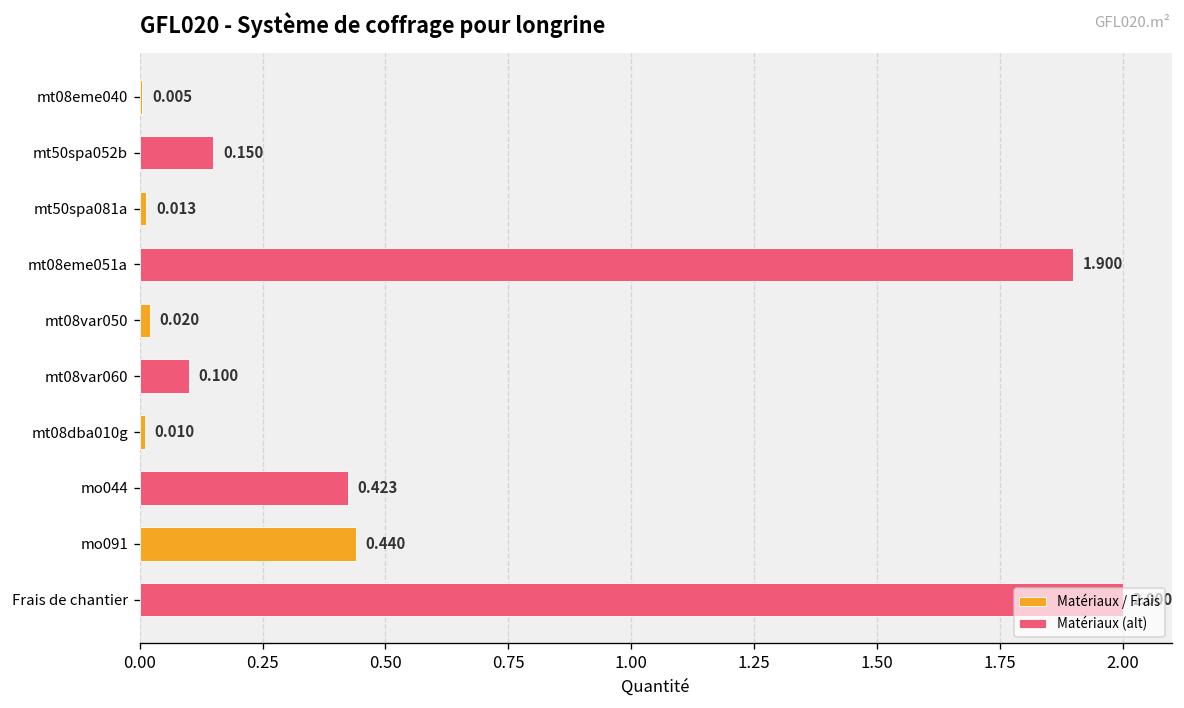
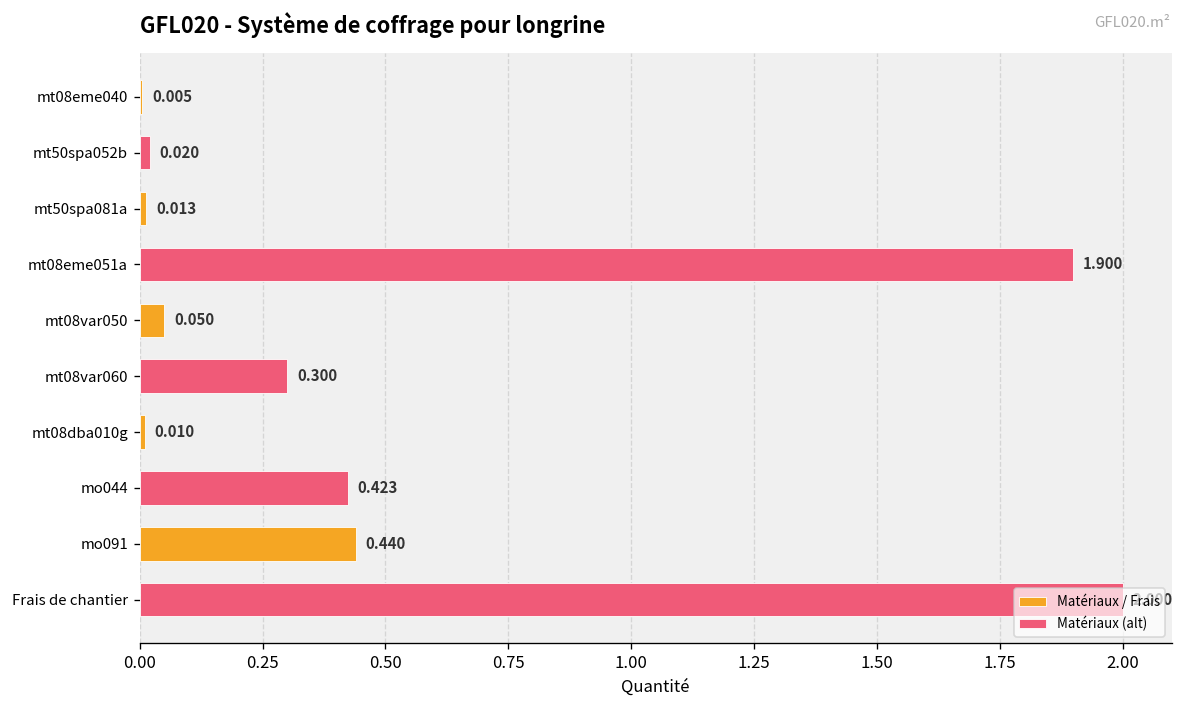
  {
    "Matériaux / Frais": {
      "mt08eme040": 0.005,
      "mt50spa081a": 0.013,
-     "mt08var050": 0.020,
+     "mt08var050": 0.050,
      "mt08dba010g": 0.010,
      "mo091": 0.440
    },
    "Matériaux (alt)": {
-     "mt50spa052b": 0.150,
+     "mt50spa052b": 0.020,
      "mt08eme051a": 1.900,
-     "mt08var060": 0.100,
+     "mt08var060": 0.300,
      "mo044": 0.423
    }
  }
